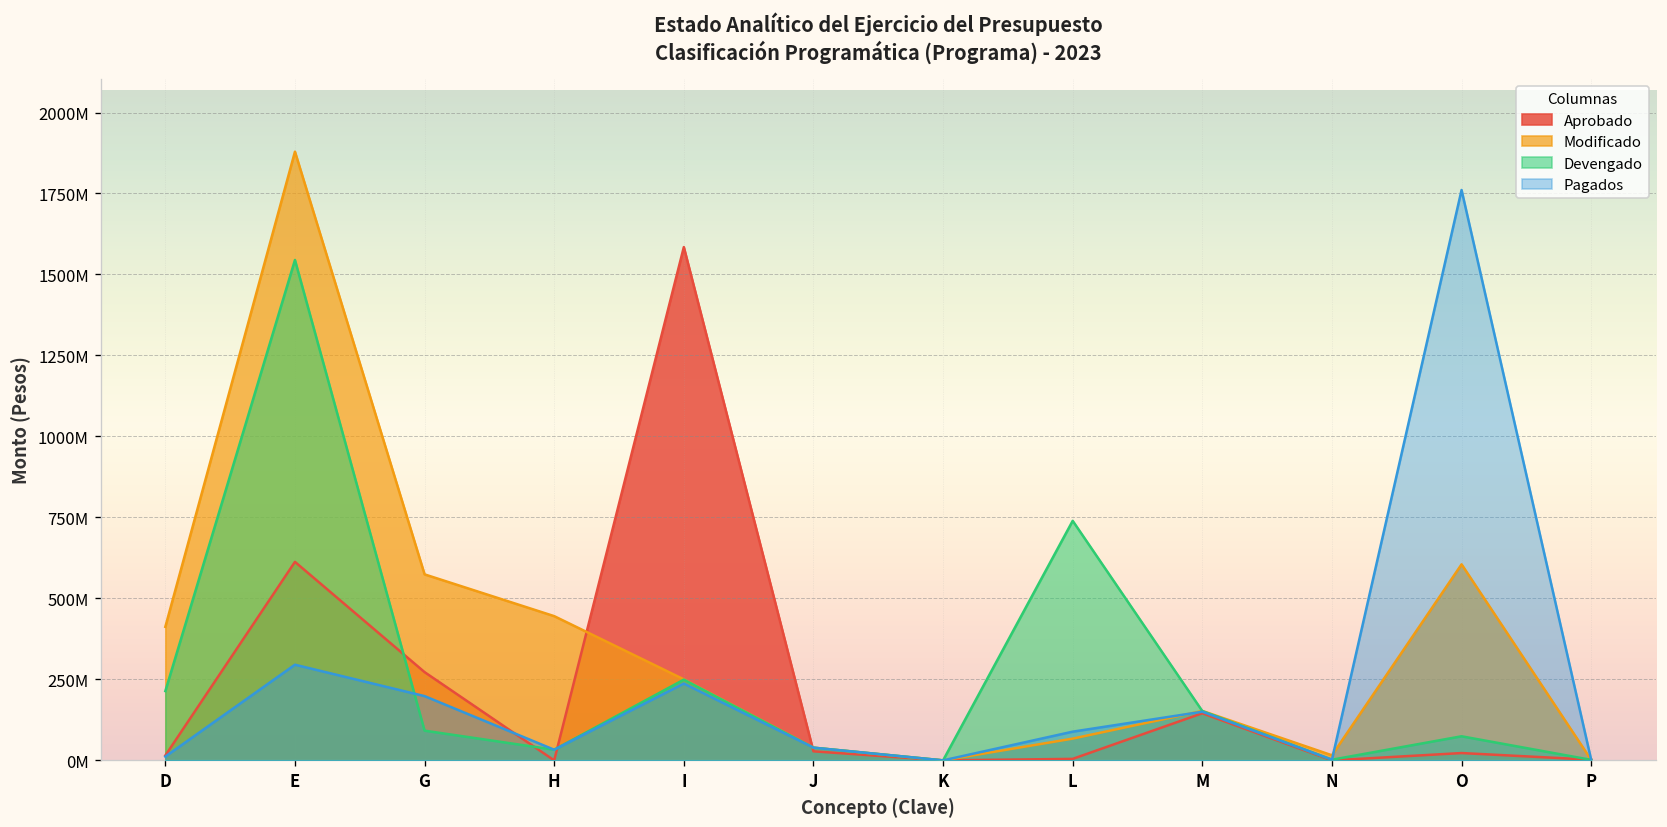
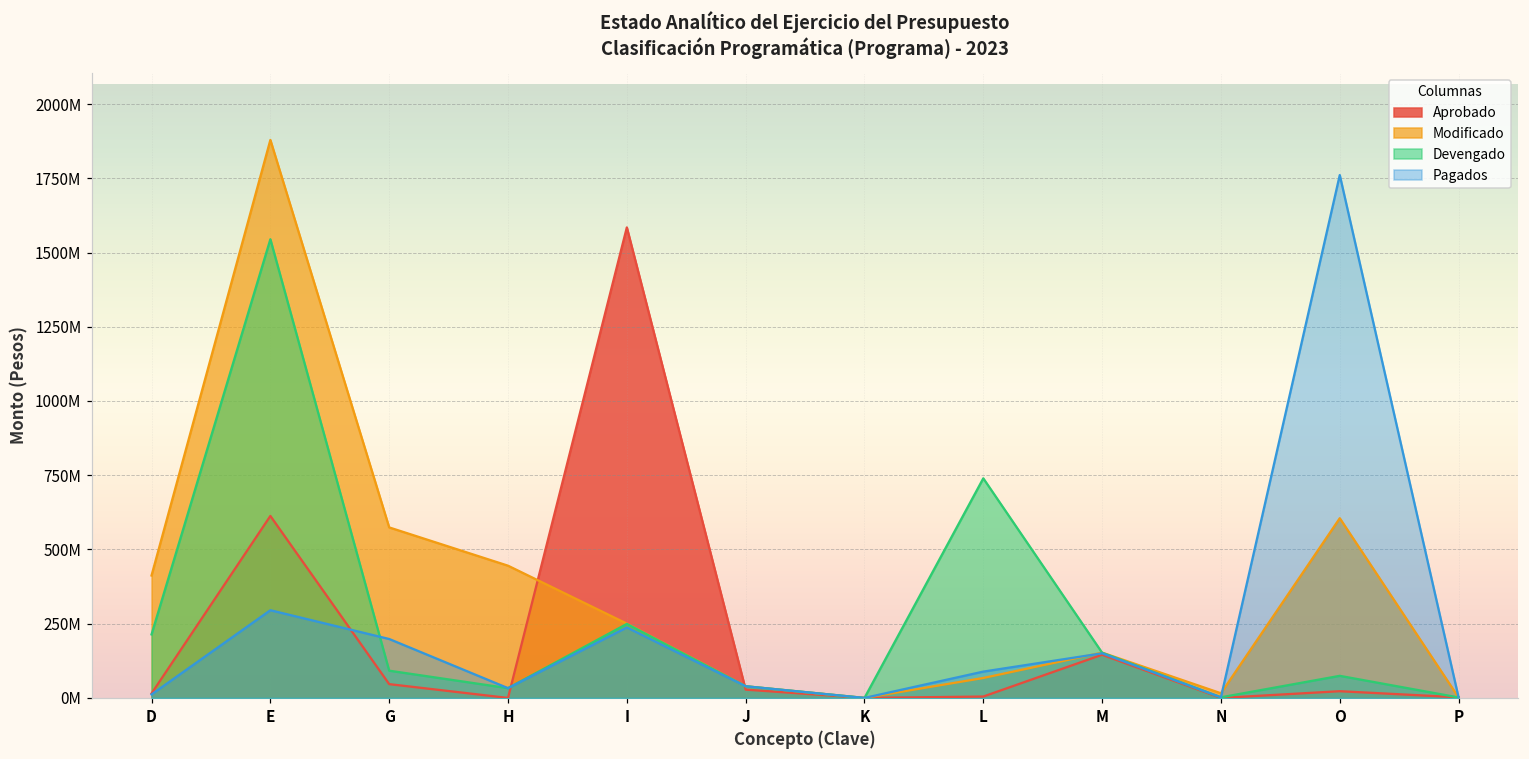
  {
    "Aprobado": {
      "E": 610000000,
-     "G": 270000000,
+     "G": 50000000,
      "H": 0,
      "I": 1580000000,
      "J": 30000000,
      "L": 0,
      "O": 20000000
    },
    "Modificado": {
      "D": 410000000,
      "E": 1880000000,
      "G": 570000000,
      "H": 450000000,
      "L": 70000000,
      "N": 20000000,
      "O": 610000000
    },
    "Devengado": {
      "D": 210000000,
      "E": 1540000000,
      "G": 90000000,
      "L": 740000000,
      "O": 70000000
    },
    "Pagados": {
      "E": 300000000,
      "G": 200000000,
      "I": 240000000,
      "L": 90000000,
      "O": 1760000000
    }
  }
